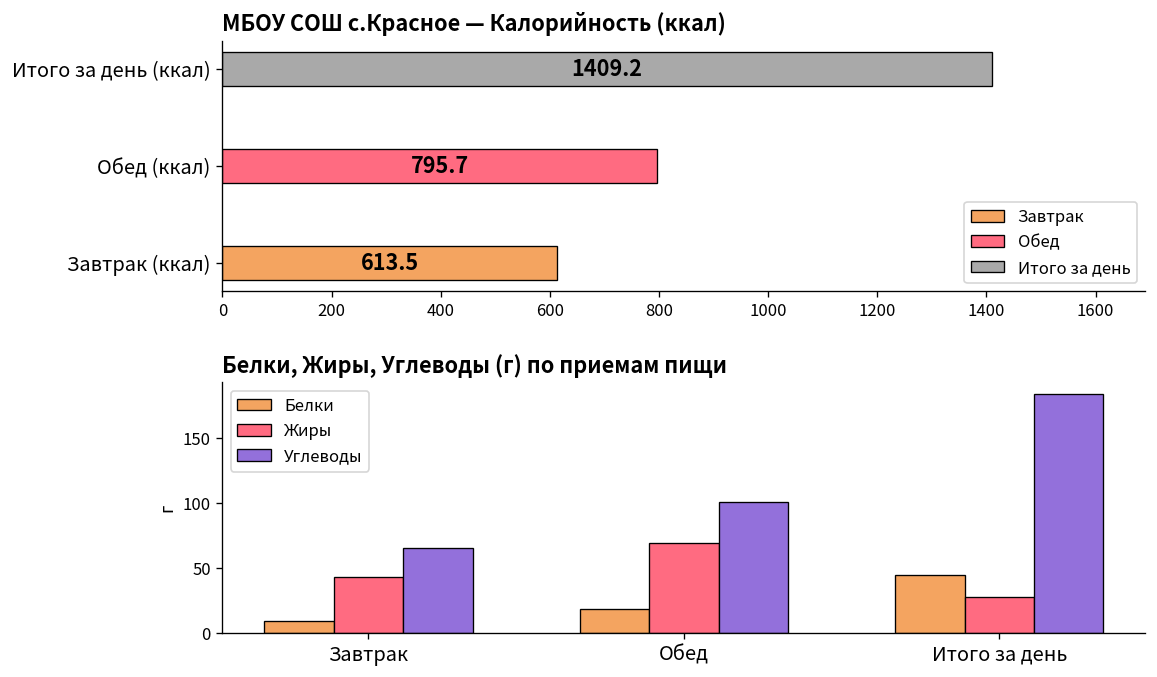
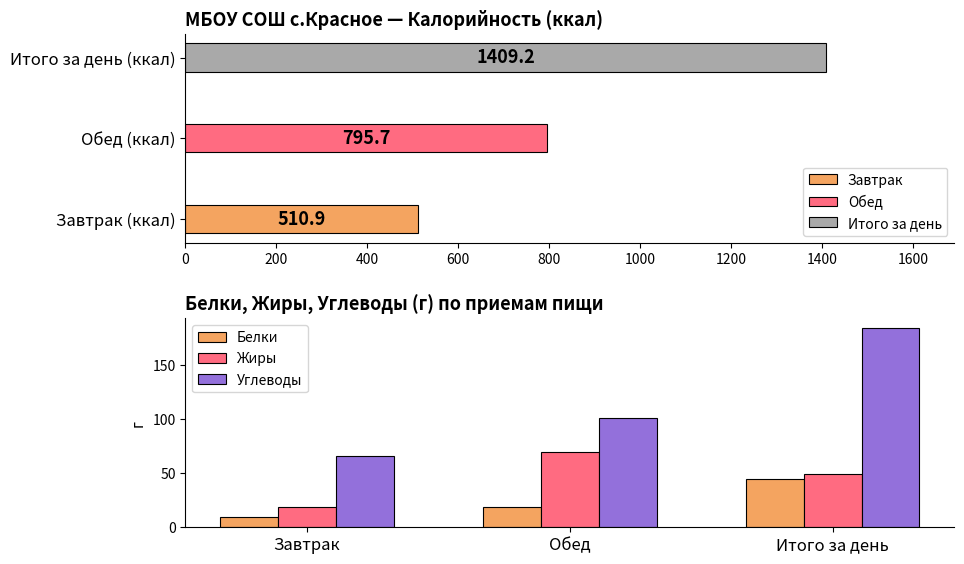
  {
    "МБОУ СОШ с.Красное — Калорийность (ккал)": {
      "Итого за день (ккал)": 1409.2,
      "Обед (ккал)": 795.7,
-     "Завтрак (ккал)": 613.5
+     "Завтрак (ккал)": 510.9
    },
    "Белки, Жиры, Углеводы (г) по приемам пищи": {
      "Белки": {
        "Завтрак": 10,
        "Обед": 18,
        "Итого за день": 45
      },
      "Жиры": {
-       "Завтрак": 43,
+       "Завтрак": 19,
        "Обед": 70,
-       "Итого за день": 28
+       "Итого за день": 49
      },
      "Углеводы": {
        "Завтрак": 66,
        "Обед": 101,
        "Итого за день": 183
      }
    }
  }
